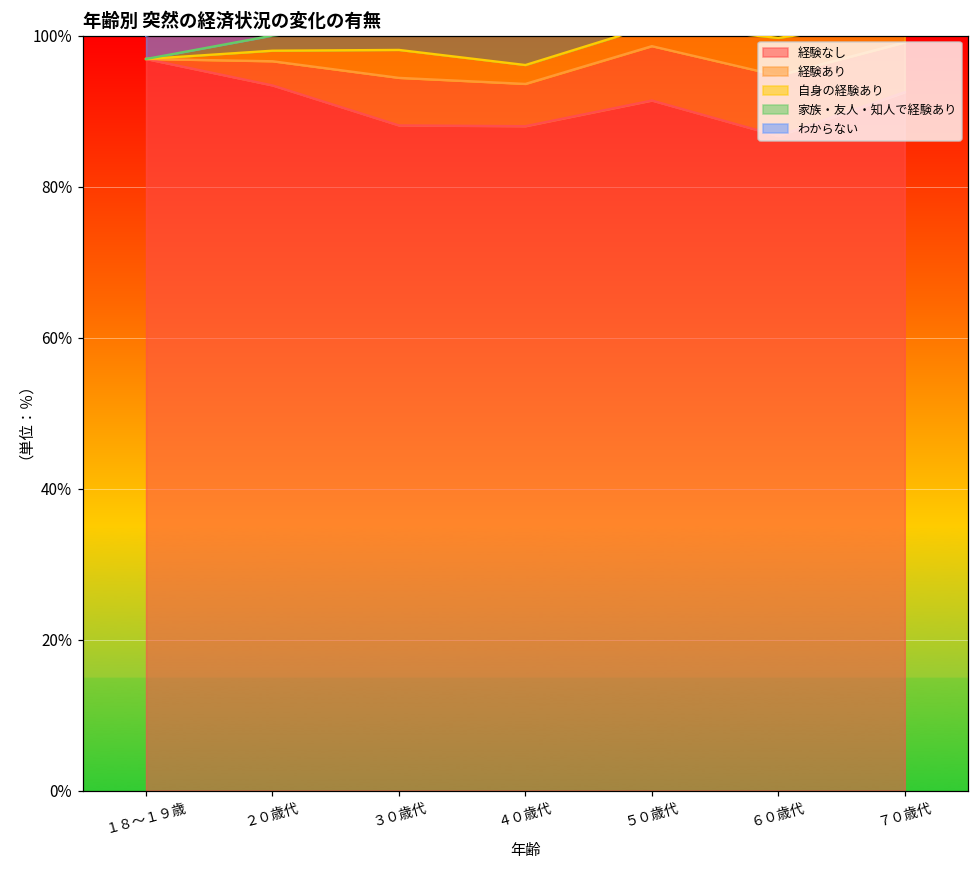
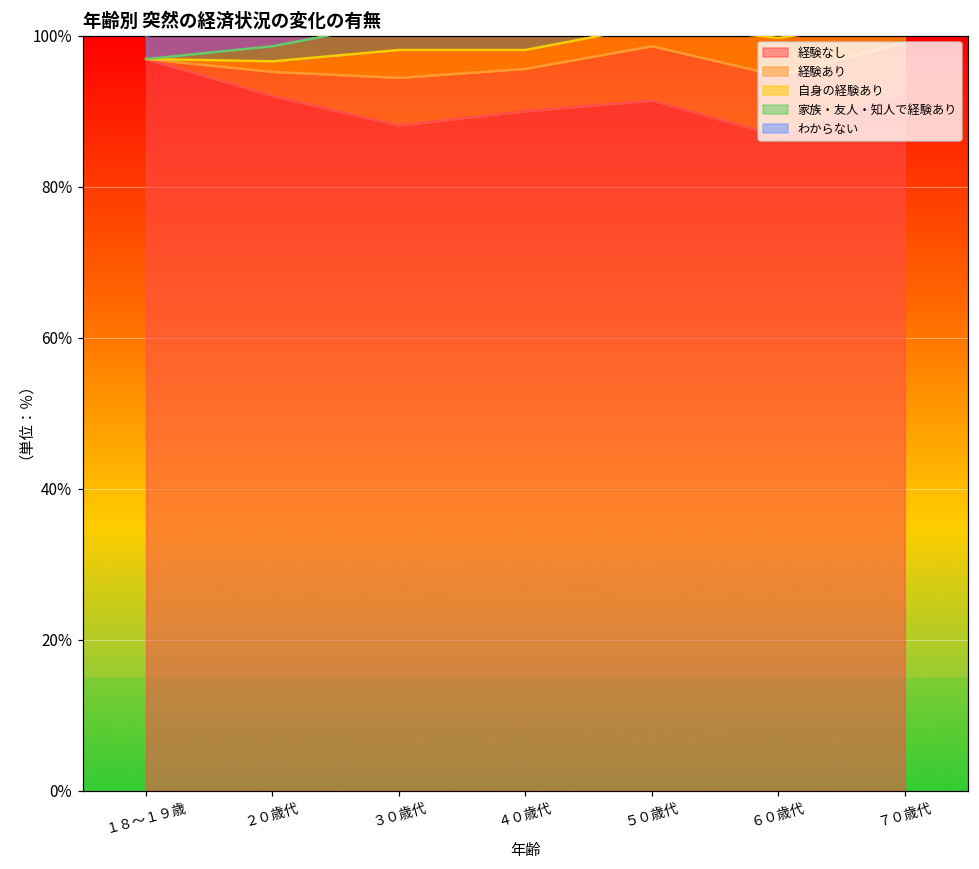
  {
    "経験なし": {
-     "２０歳代": "93%",
+     "２０歳代": "92%",
      "３０歳代": "88%",
-     "４０歳代": "88%",
+     "４０歳代": "90%",
      "５０歳代": "91%",
      "６０歳代": "87%"
    },
    "家族・友人・知人で経験あり": {
      "２０歳代": "2%"
    },
    "わからない": {
      "１８～１９歳": "3%"
    }
  }
